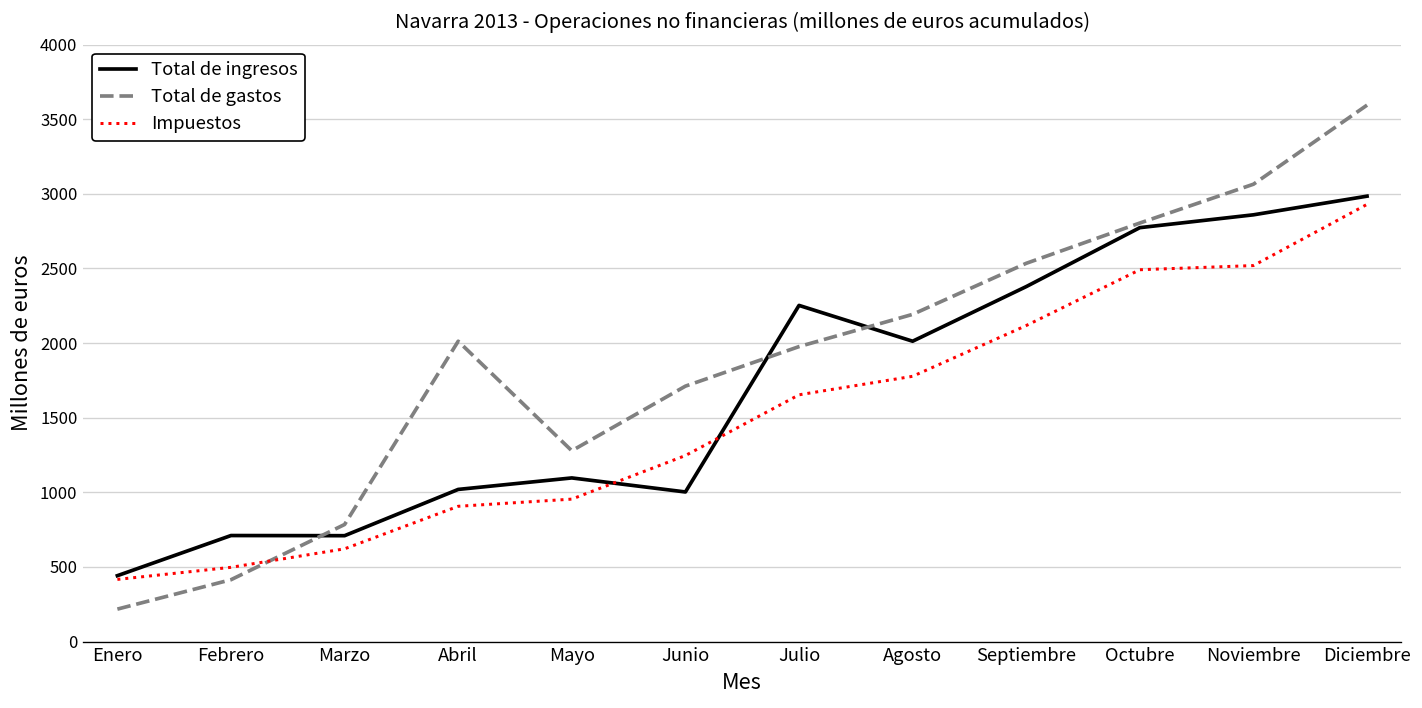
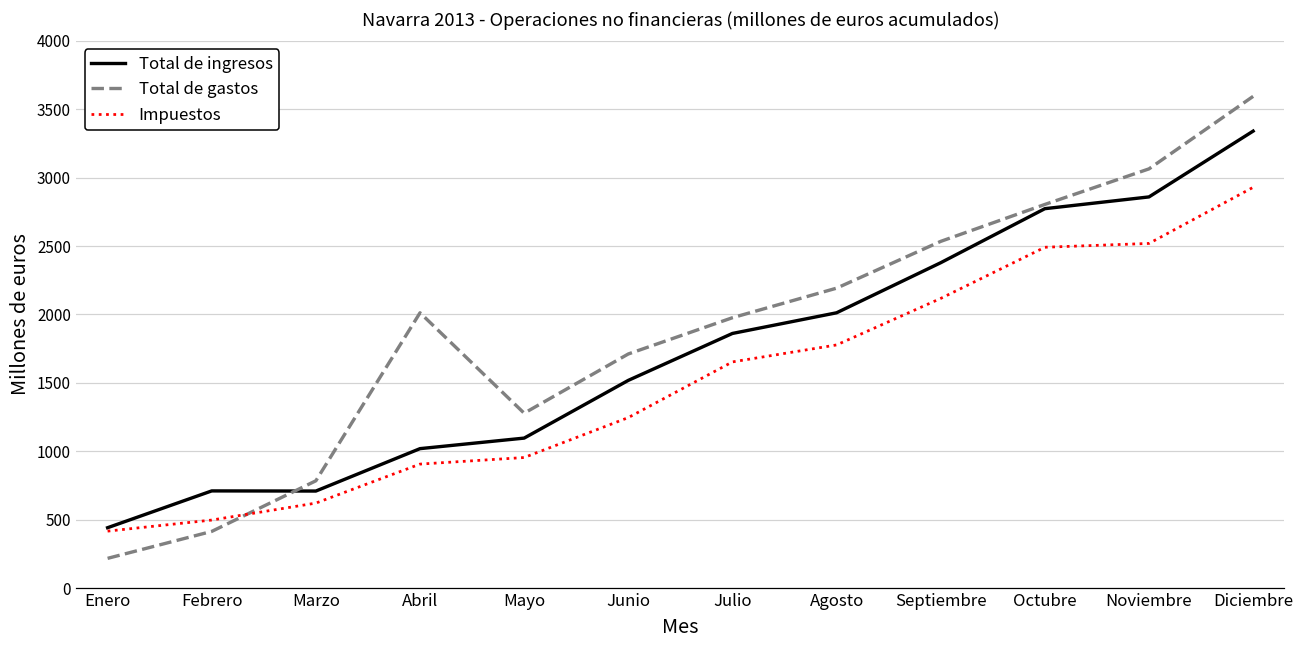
  {
    "Total de ingresos": {
      "Enero": 440,
      "Febrero": 710,
      "Marzo": 710,
      "Abril": 1020,
      "Mayo": 1100,
-     "Junio": 1000,
-     "Julio": 2250,
+     "Junio": 1520,
+     "Julio": 1860,
      "Agosto": 2010,
      "Septiembre": 2380,
      "Octubre": 2770,
      "Noviembre": 2860,
-     "Diciembre": 2980
+     "Diciembre": 3340
    },
    "Total de gastos": {
      "Enero": 220,
      "Febrero": 410,
      "Marzo": 780,
      "Abril": 2010,
      "Mayo": 1280,
      "Junio": 1710,
      "Julio": 1980,
      "Agosto": 2190,
      "Septiembre": 2530,
      "Octubre": 2800,
      "Noviembre": 3060,
      "Diciembre": 3590
    },
    "Impuestos": {
      "Enero": 420,
      "Febrero": 500,
      "Marzo": 620,
      "Abril": 910,
      "Mayo": 950,
      "Junio": 1250,
      "Julio": 1650,
      "Agosto": 1780,
      "Septiembre": 2120,
      "Octubre": 2490,
      "Noviembre": 2520,
      "Diciembre": 2930
    }
  }
